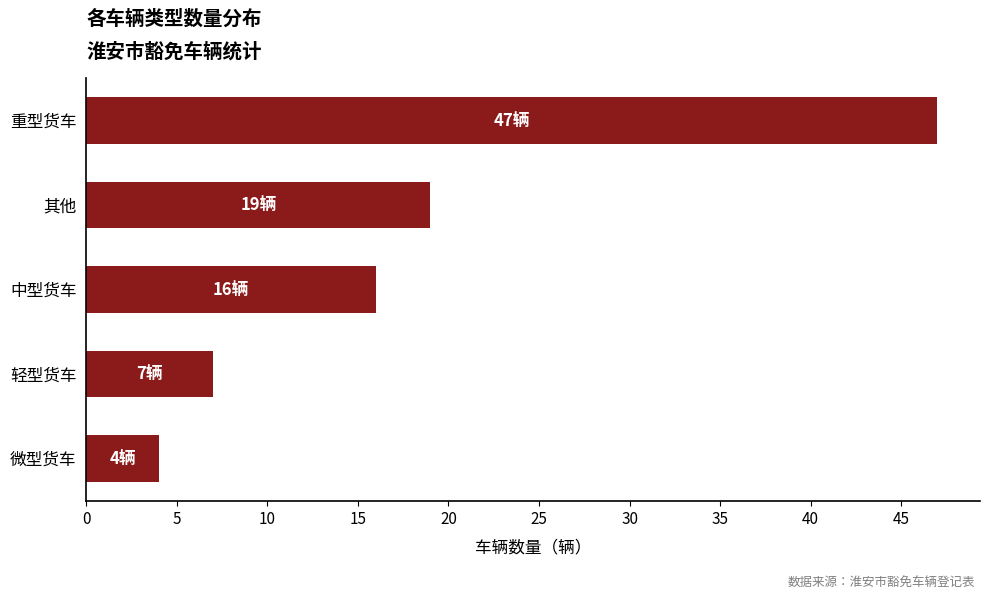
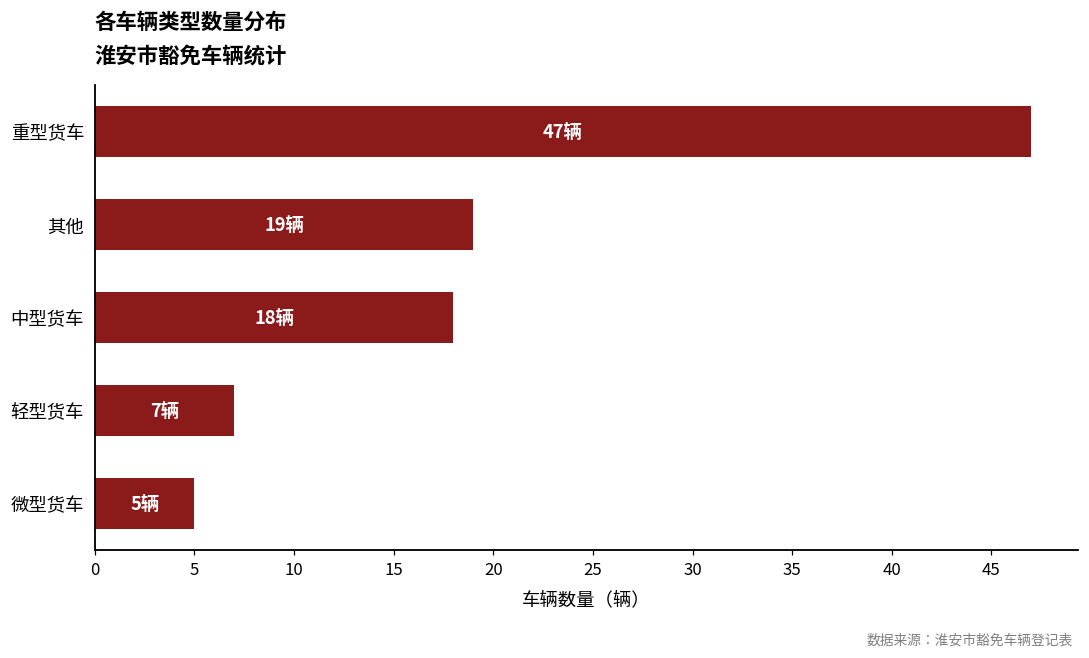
  {
    "重型货车": "47辆",
    "其他": "19辆",
-   "中型货车": "16辆",
+   "中型货车": "18辆",
    "轻型货车": "7辆",
-   "微型货车": "4辆"
+   "微型货车": "5辆"
  }
